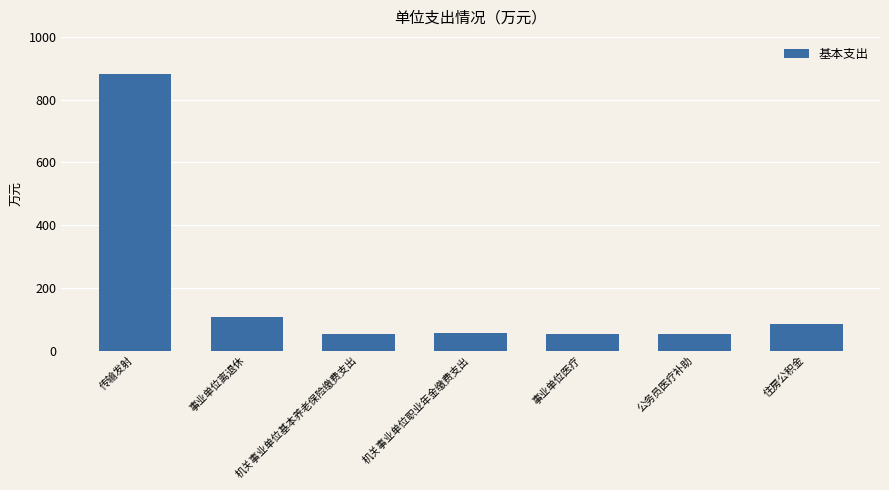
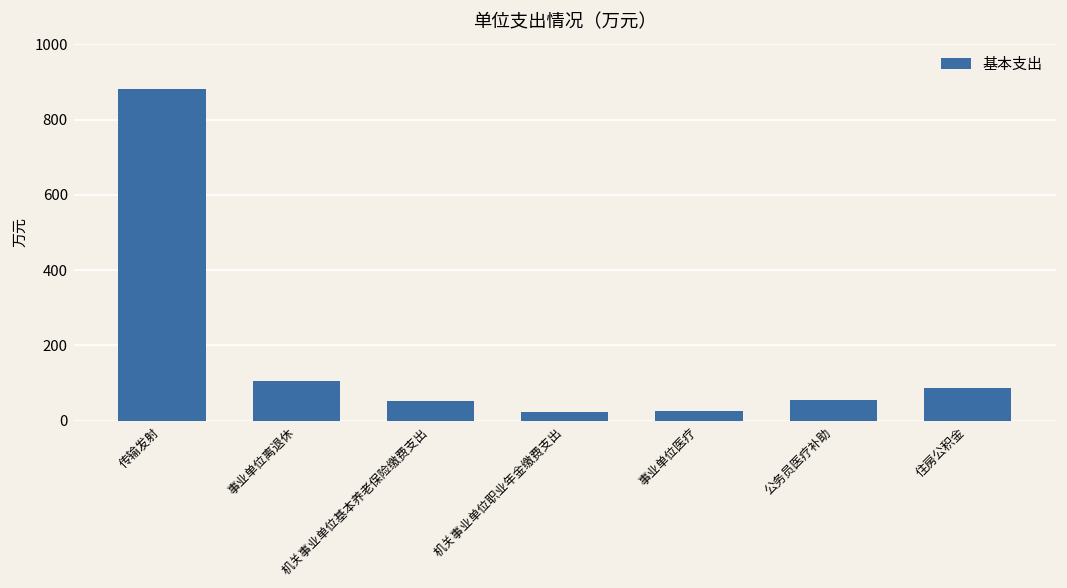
  {
    "传输发射": 880,
    "事业单位离退休": 110,
    "机关事业单位基本养老保险缴费支出": 50,
-   "机关事业单位职业年金缴费支出": 60,
-   "事业单位医疗": 50,
+   "机关事业单位职业年金缴费支出": 20,
+   "事业单位医疗": 30,
    "公务员医疗补助": 50,
    "住房公积金": 90
  }
